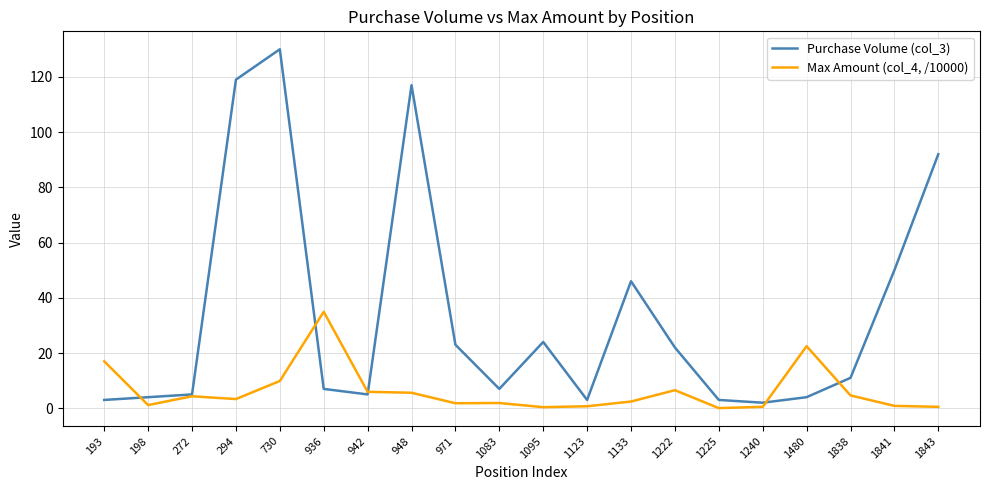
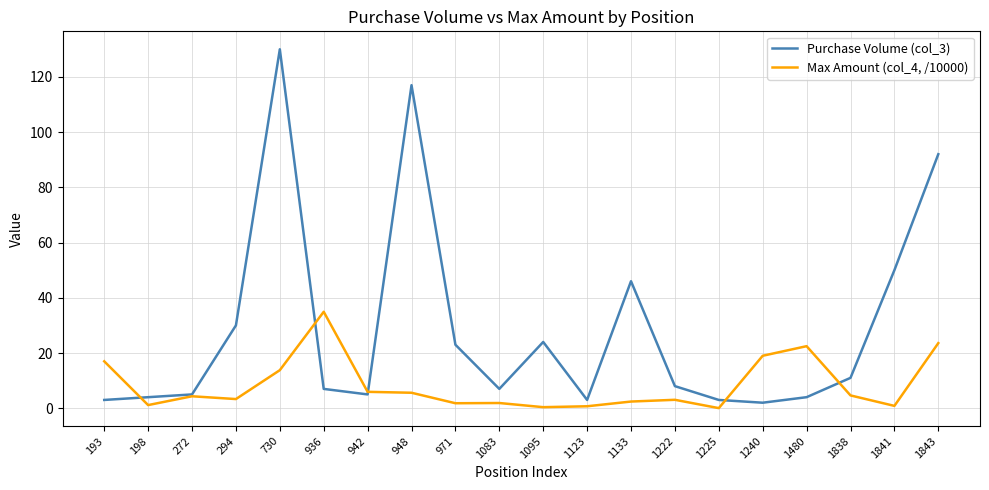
  {
    "Purchase Volume (col_3)": {
      "193": 3,
      "198": 4,
-     "294": 119,
+     "294": 30,
      "730": 130,
      "936": 7,
      "942": 5,
      "948": 117,
      "971": 23,
      "1083": 7,
      "1095": 24,
      "1123": 3,
      "1133": 46,
-     "1222": 22,
+     "1222": 8,
      "1225": 3,
      "1240": 2,
      "1480": 4,
      "1838": 11,
      "1841": 50,
      "1843": 92
    },
    "Max Amount (col_4, /10000)": {
      "193": 17,
      "198": 1,
      "294": 3,
-     "730": 10,
+     "730": 14,
      "936": 35,
      "942": 6,
      "948": 6,
      "971": 2,
      "1083": 2,
      "1095": 0,
      "1123": 1,
      "1133": 2,
-     "1222": 7,
+     "1222": 3,
      "1225": 0,
-     "1240": 1,
+     "1240": 19,
      "1480": 22,
      "1838": 5,
      "1841": 1,
-     "1843": 1
+     "1843": 24
    }
  }
